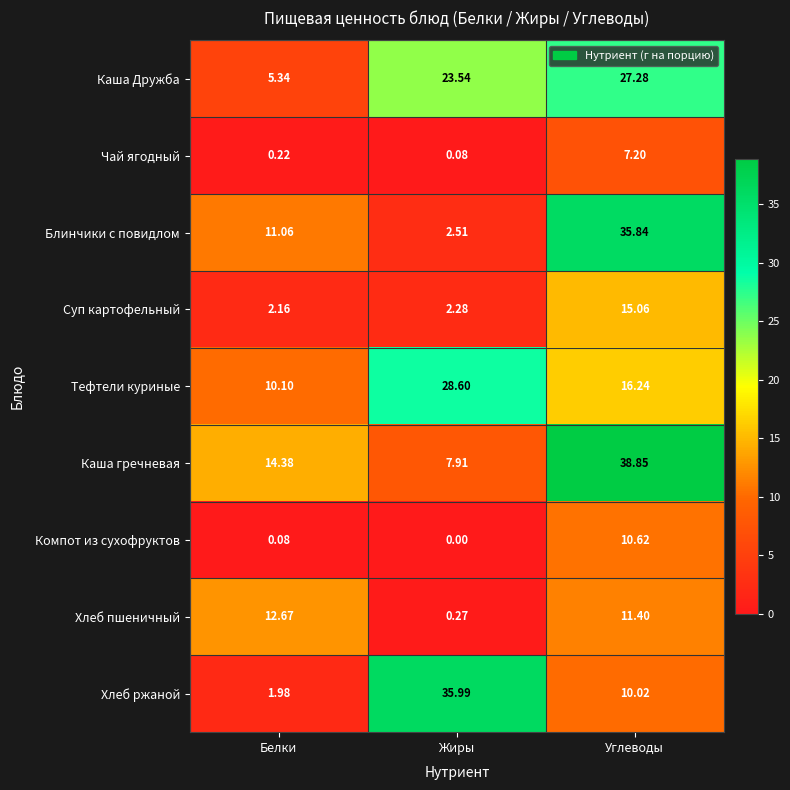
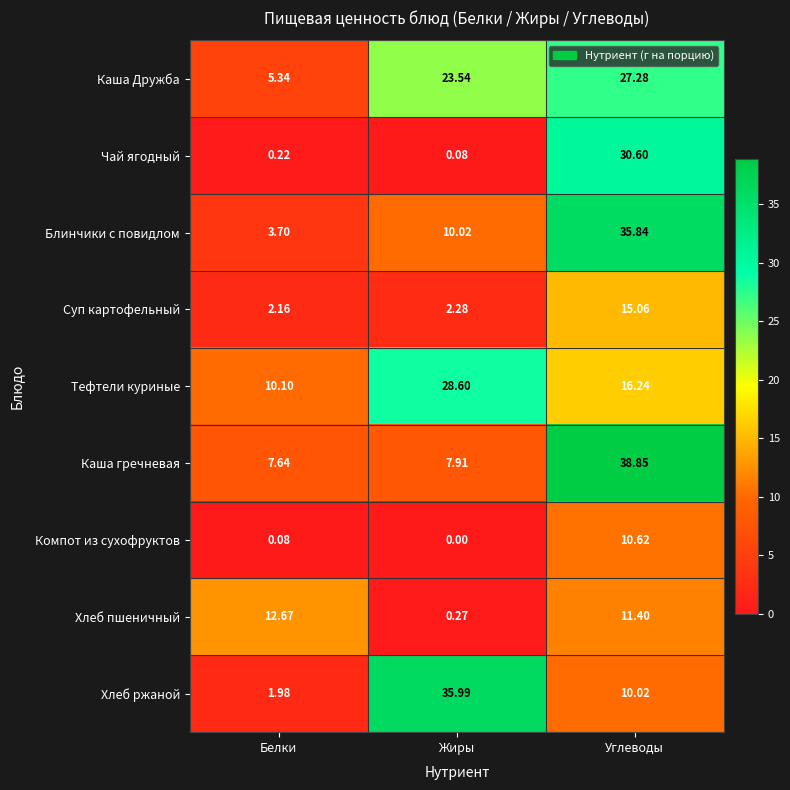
  {
    "Каша Дружба": {
      "Белки": 5.34,
      "Жиры": 23.54,
      "Углеводы": 27.28
    },
    "Чай ягодный": {
      "Белки": 0.22,
      "Жиры": 0.08,
-     "Углеводы": 7.20
+     "Углеводы": 30.60
    },
    "Блинчики с повидлом": {
-     "Белки": 11.06,
-     "Жиры": 2.51,
+     "Белки": 3.70,
+     "Жиры": 10.02,
      "Углеводы": 35.84
    },
    "Суп картофельный": {
      "Белки": 2.16,
      "Жиры": 2.28,
      "Углеводы": 15.06
    },
    "Тефтели куриные": {
      "Белки": 10.10,
      "Жиры": 28.60,
      "Углеводы": 16.24
    },
    "Каша гречневая": {
-     "Белки": 14.38,
+     "Белки": 7.64,
      "Жиры": 7.91,
      "Углеводы": 38.85
    },
    "Компот из сухофруктов": {
      "Белки": 0.08,
      "Жиры": 0.00,
      "Углеводы": 10.62
    },
    "Хлеб пшеничный": {
      "Белки": 12.67,
      "Жиры": 0.27,
      "Углеводы": 11.40
    },
    "Хлеб ржаной": {
      "Белки": 1.98,
      "Жиры": 35.99,
      "Углеводы": 10.02
    }
  }
